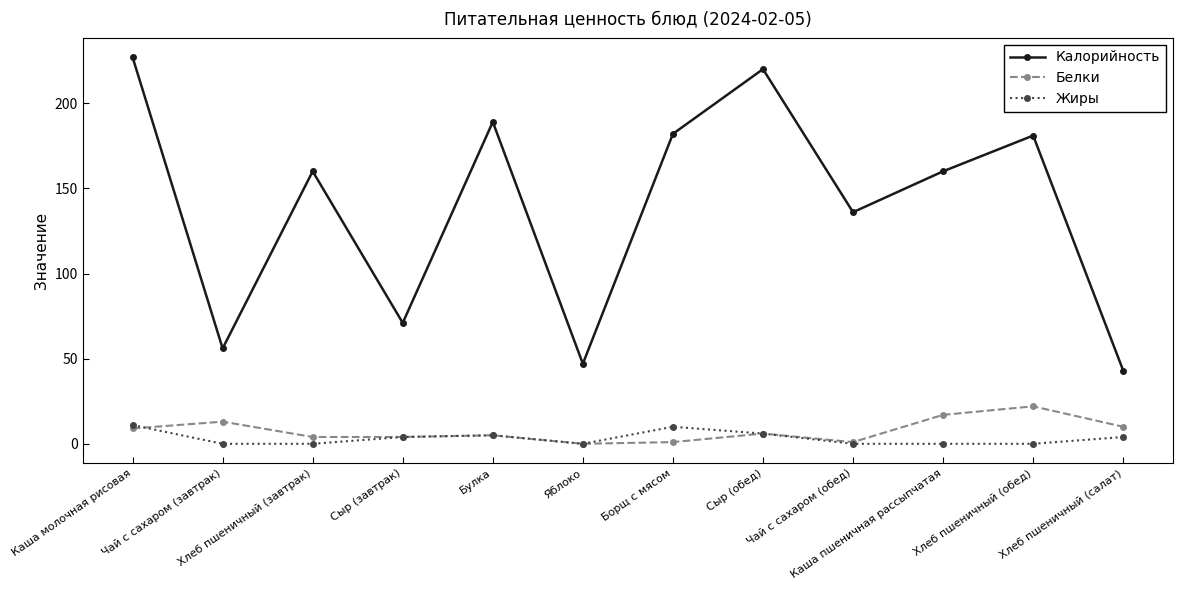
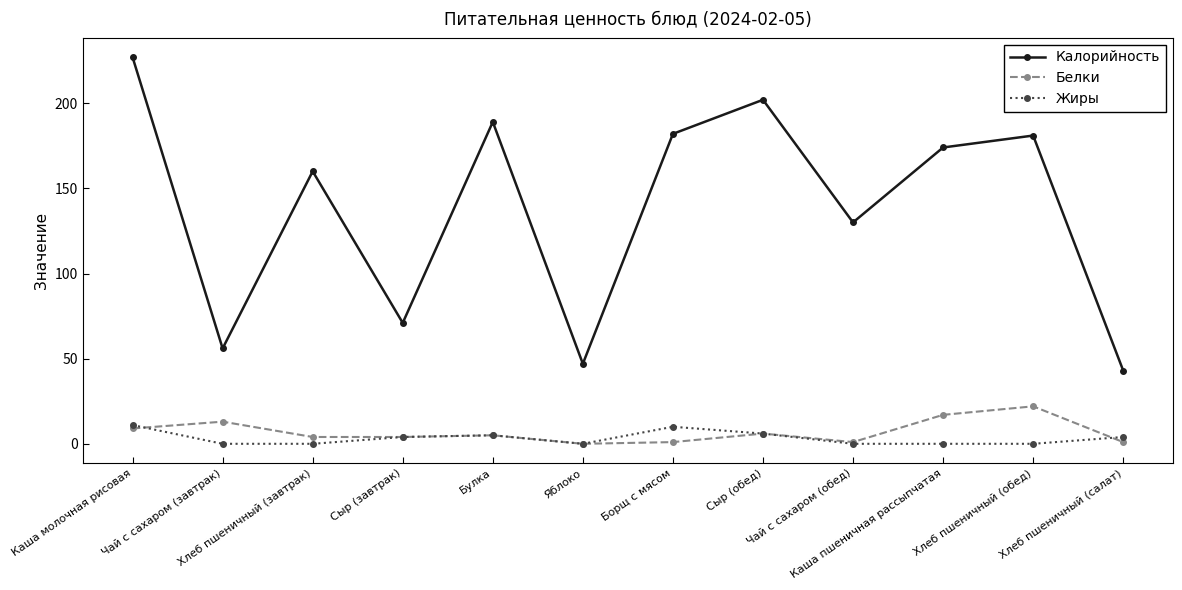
  {
    "Калорийность": {
      "Каша молочная рисовая": 227,
      "Чай с сахаром (завтрак)": 56,
      "Хлеб пшеничный (завтрак)": 160,
      "Сыр (завтрак)": 71,
      "Булка": 189,
      "Яблоко": 47,
      "Борщ с мясом": 182,
-     "Сыр (обед)": 220,
-     "Чай с сахаром (обед)": 136,
-     "Каша пшеничная рассыпчатая": 160,
+     "Сыр (обед)": 202,
+     "Чай с сахаром (обед)": 130,
+     "Каша пшеничная рассыпчатая": 174,
      "Хлеб пшеничный (обед)": 181,
      "Хлеб пшеничный (салат)": 43
    },
    "Белки": {
      "Каша молочная рисовая": 9,
      "Чай с сахаром (завтрак)": 13,
      "Хлеб пшеничный (завтрак)": 4,
      "Борщ с мясом": 1,
      "Каша пшеничная рассыпчатая": 17,
      "Хлеб пшеничный (обед)": 22,
-     "Хлеб пшеничный (салат)": 10
+     "Хлеб пшеничный (салат)": 1
    },
    "Жиры": {
      "Каша молочная рисовая": 11,
      "Чай с сахаром (завтрак)": 0,
      "Хлеб пшеничный (завтрак)": 0,
      "Борщ с мясом": 10,
      "Каша пшеничная рассыпчатая": 0,
      "Хлеб пшеничный (обед)": 0,
      "Хлеб пшеничный (салат)": 4
    }
  }
